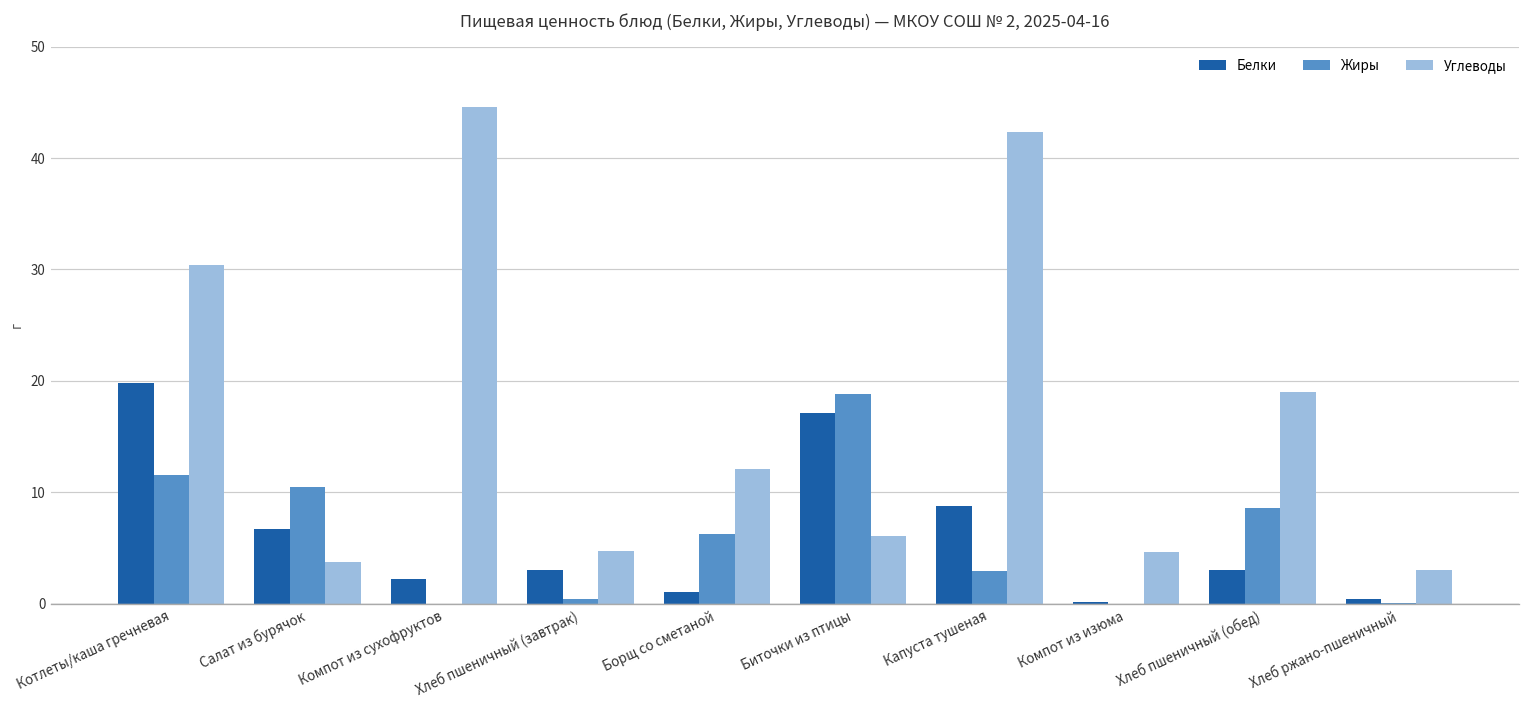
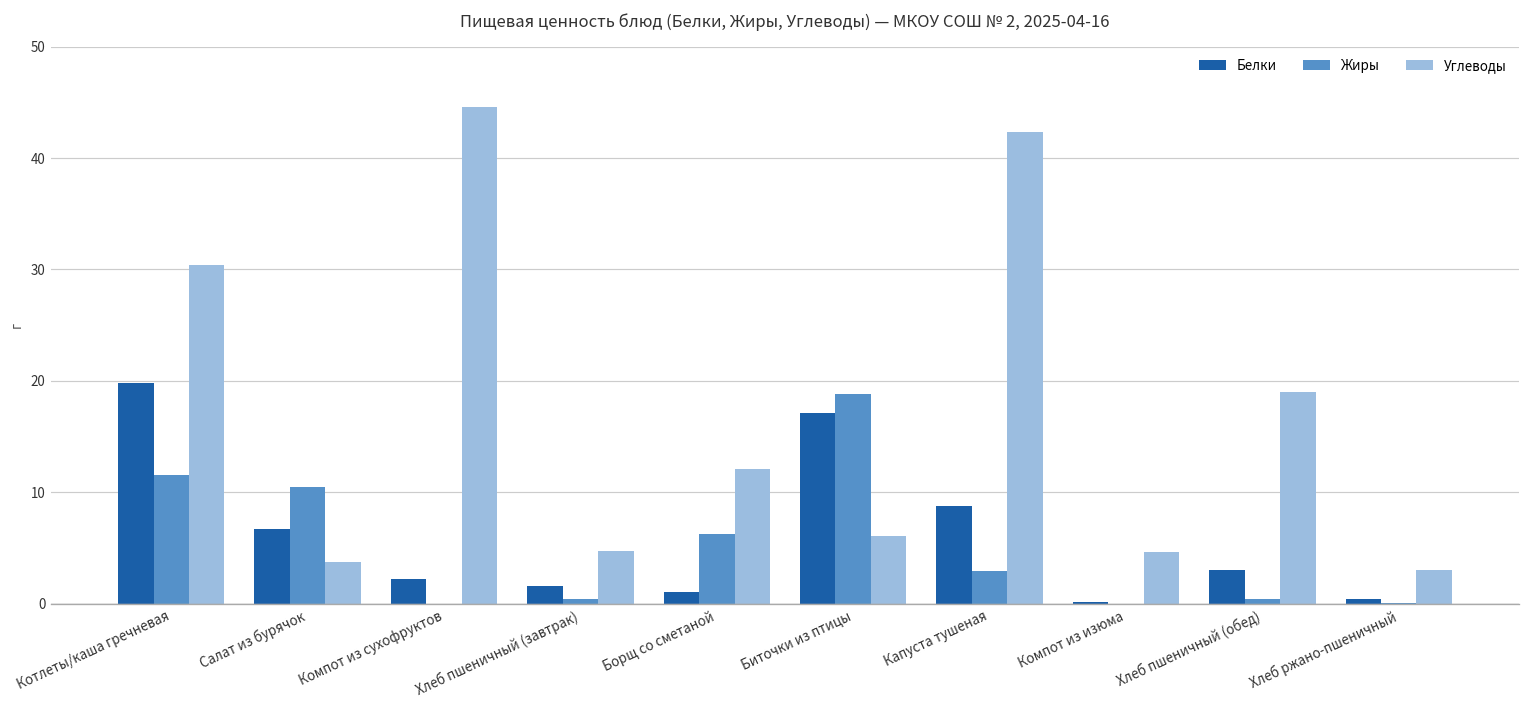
  {
    "Белки": {
      "Котлеты/каша гречневая": 20,
      "Салат из бурячок": 7,
      "Компот из сухофруктов": 2,
-     "Хлеб пшеничный (завтрак)": 3,
+     "Хлеб пшеничный (завтрак)": 2,
      "Борщ со сметаной": 1,
      "Биточки из птицы": 17,
      "Капуста тушеная": 9,
      "Хлеб пшеничный (обед)": 3,
      "Хлеб ржано-пшеничный": 0
    },
    "Жиры": {
      "Котлеты/каша гречневая": 12,
      "Салат из бурячок": 11,
      "Компот из сухофруктов": 0,
      "Хлеб пшеничный (завтрак)": 0,
      "Борщ со сметаной": 6,
      "Биточки из птицы": 19,
      "Капуста тушеная": 3,
      "Компот из изюма": 0,
-     "Хлеб пшеничный (обед)": 9
+     "Хлеб пшеничный (обед)": 0
    },
    "Углеводы": {
      "Котлеты/каша гречневая": 30,
      "Салат из бурячок": 4,
      "Компот из сухофруктов": 45,
      "Хлеб пшеничный (завтрак)": 5,
      "Борщ со сметаной": 12,
      "Биточки из птицы": 6,
      "Капуста тушеная": 42,
      "Компот из изюма": 5,
      "Хлеб пшеничный (обед)": 19,
      "Хлеб ржано-пшеничный": 3
    }
  }
